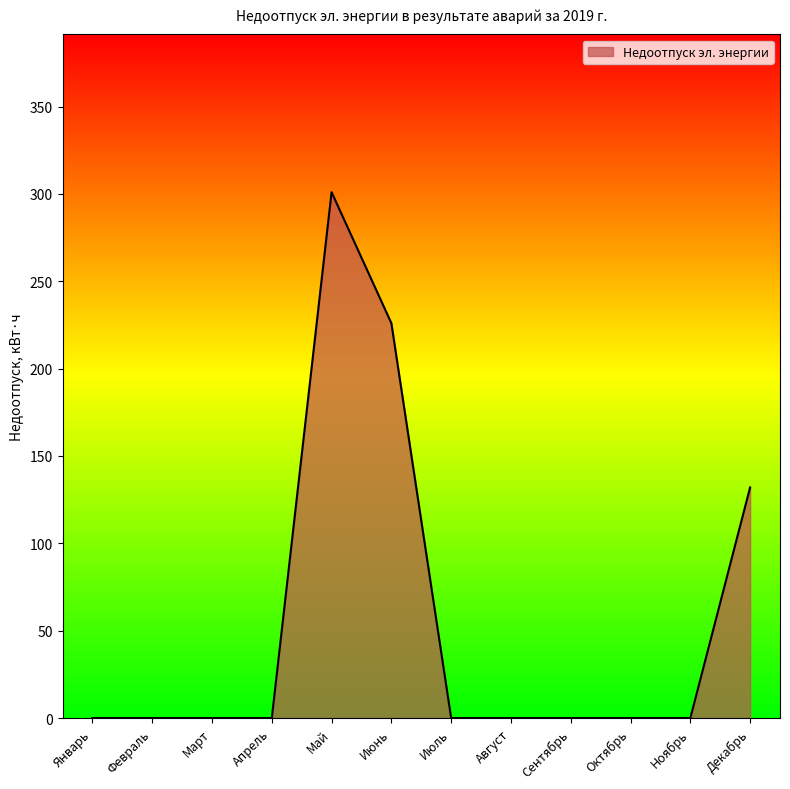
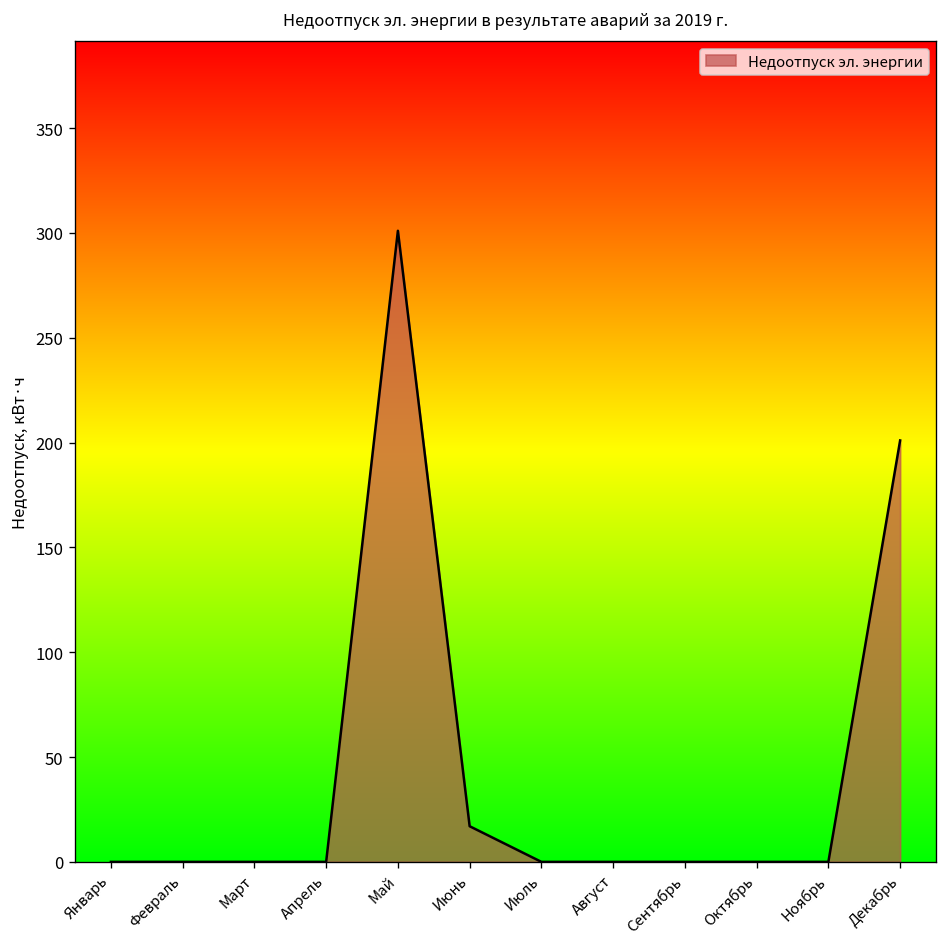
  {
    "Январь": 0,
    "Февраль": 0,
    "Март": 0,
    "Апрель": 0,
    "Май": 301,
-   "Июнь": 226,
+   "Июнь": 17,
    "Июль": 0,
    "Август": 0,
    "Сентябрь": 0,
    "Октябрь": 0,
    "Ноябрь": 0,
-   "Декабрь": 132
+   "Декабрь": 201
  }
